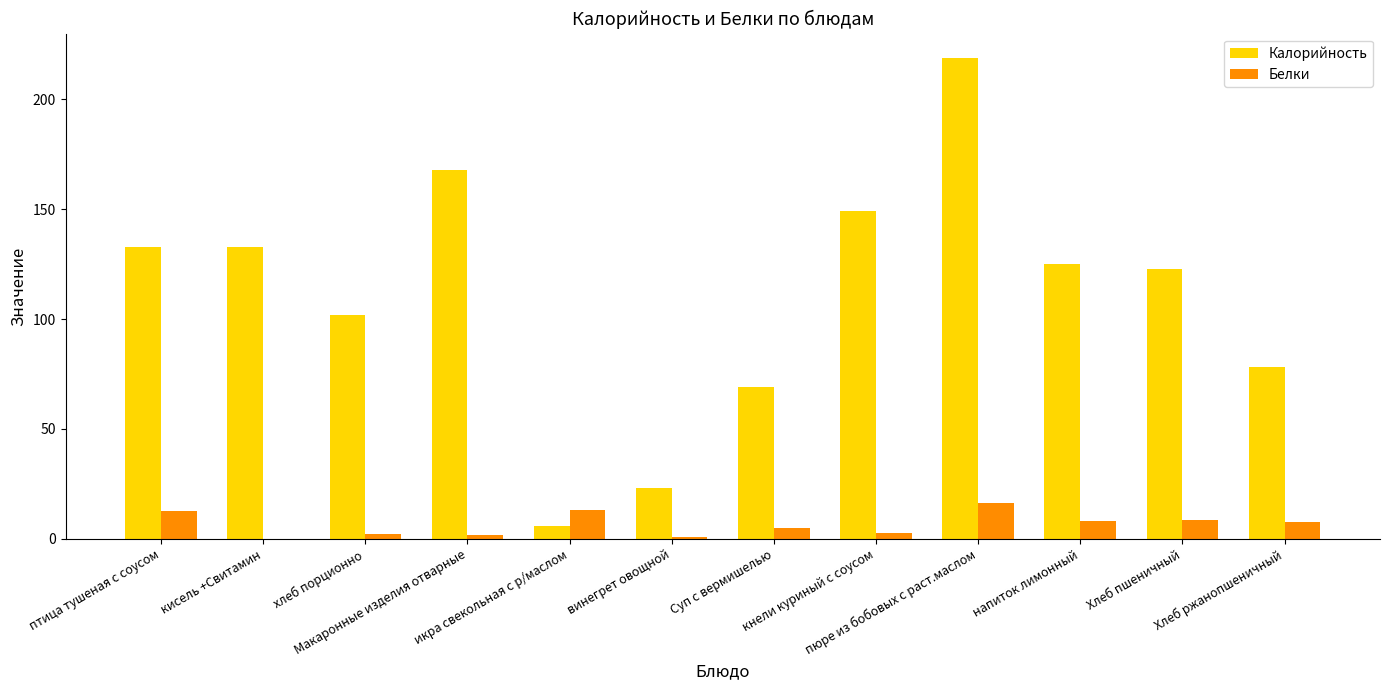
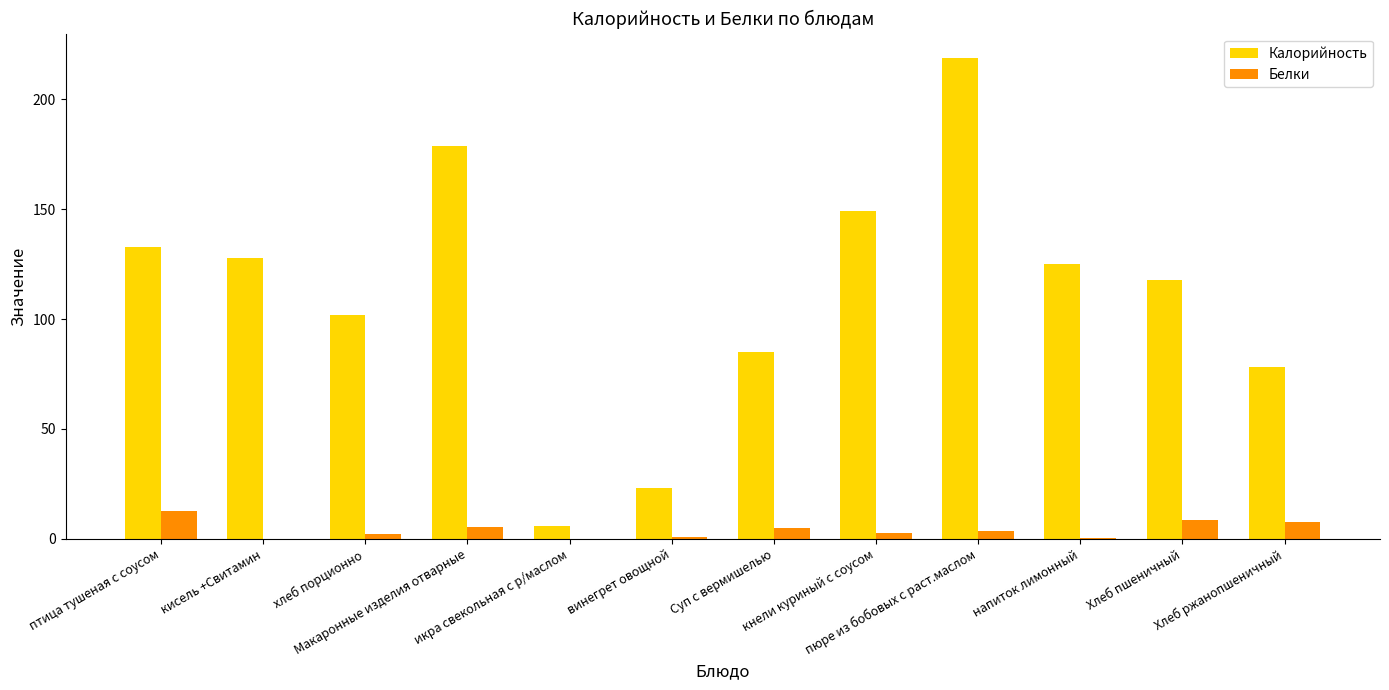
  {
    "Калорийность": {
      "птица тушеная с соусом": 133,
-     "кисель +Свитамин": 133,
+     "кисель +Свитамин": 128,
      "хлеб порционно": 102,
-     "Макаронные изделия отварные": 168,
+     "Макаронные изделия отварные": 179,
      "икра свекольная с р/маслом": 6,
      "винегрет овощной": 23,
-     "Суп с вермишелью": 69,
+     "Суп с вермишелью": 85,
      "кнели куриный с соусом": 149,
      "пюре из бобовых с раст.маслом": 219,
      "напиток лимонный": 125,
-     "Хлеб пшеничный": 123,
+     "Хлеб пшеничный": 118,
      "Хлеб ржанопшеничный": 78
    },
    "Белки": {
      "птица тушеная с соусом": 12,
      "кисель +Свитамин": 0,
      "хлеб порционно": 2,
-     "Макаронные изделия отварные": 2,
-     "икра свекольная с р/маслом": 13,
+     "Макаронные изделия отварные": 6,
+     "икра свекольная с р/маслом": 0,
      "Суп с вермишелью": 5,
      "кнели куриный с соусом": 3,
-     "пюре из бобовых с раст.маслом": 16,
-     "напиток лимонный": 8,
+     "пюре из бобовых с раст.маслом": 4,
+     "напиток лимонный": 0,
      "Хлеб пшеничный": 9,
      "Хлеб ржанопшеничный": 7
    }
  }
